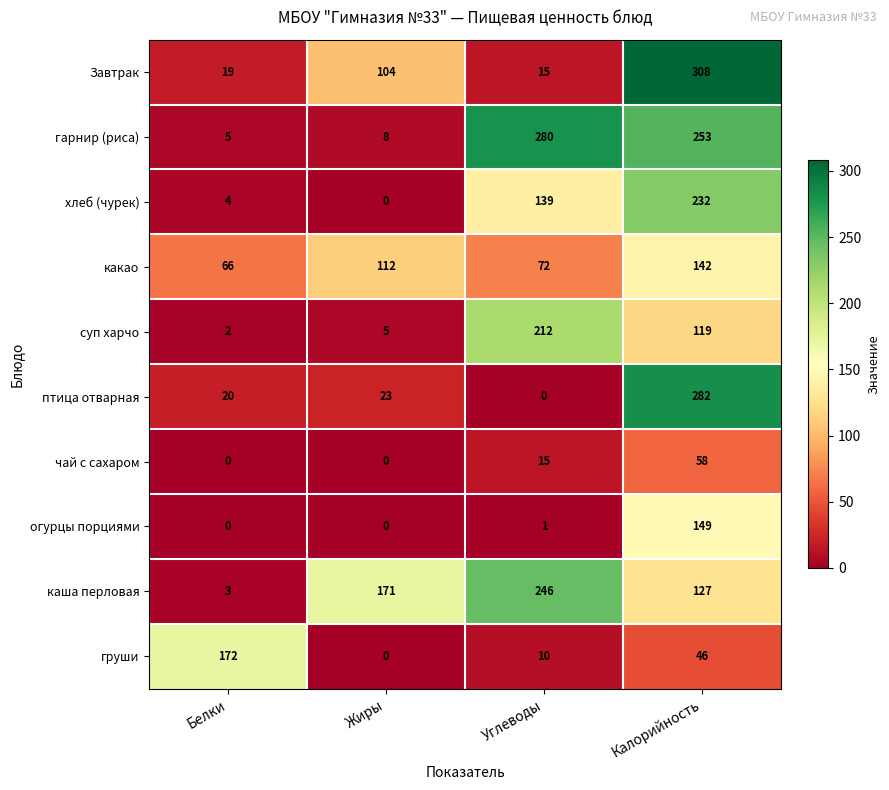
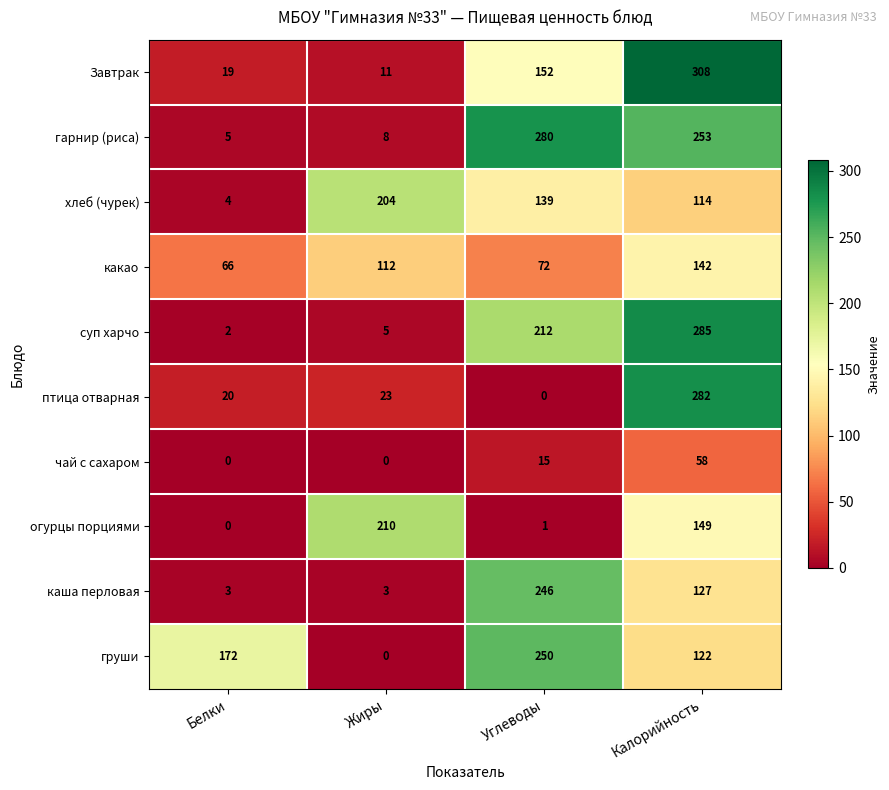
  {
    "Завтрак": {
      "Белки": 19,
-     "Жиры": 104,
-     "Углеводы": 15,
+     "Жиры": 11,
+     "Углеводы": 152,
      "Калорийность": 308
    },
    "гарнир (риса)": {
      "Белки": 5,
      "Жиры": 8,
      "Углеводы": 280,
      "Калорийность": 253
    },
    "хлеб (чурек)": {
      "Белки": 4,
-     "Жиры": 0,
+     "Жиры": 204,
      "Углеводы": 139,
-     "Калорийность": 232
+     "Калорийность": 114
    },
    "какао": {
      "Белки": 66,
      "Жиры": 112,
      "Углеводы": 72,
      "Калорийность": 142
    },
    "суп харчо": {
      "Белки": 2,
      "Жиры": 5,
      "Углеводы": 212,
-     "Калорийность": 119
+     "Калорийность": 285
    },
    "птица отварная": {
      "Белки": 20,
      "Жиры": 23,
      "Углеводы": 0,
      "Калорийность": 282
    },
    "чай с сахаром": {
      "Белки": 0,
      "Жиры": 0,
      "Углеводы": 15,
      "Калорийность": 58
    },
    "огурцы порциями": {
      "Белки": 0,
-     "Жиры": 0,
+     "Жиры": 210,
      "Углеводы": 1,
      "Калорийность": 149
    },
    "каша перловая": {
      "Белки": 3,
-     "Жиры": 171,
+     "Жиры": 3,
      "Углеводы": 246,
      "Калорийность": 127
    },
    "груши": {
      "Белки": 172,
      "Жиры": 0,
-     "Углеводы": 10,
-     "Калорийность": 46
+     "Углеводы": 250,
+     "Калорийность": 122
    }
  }
